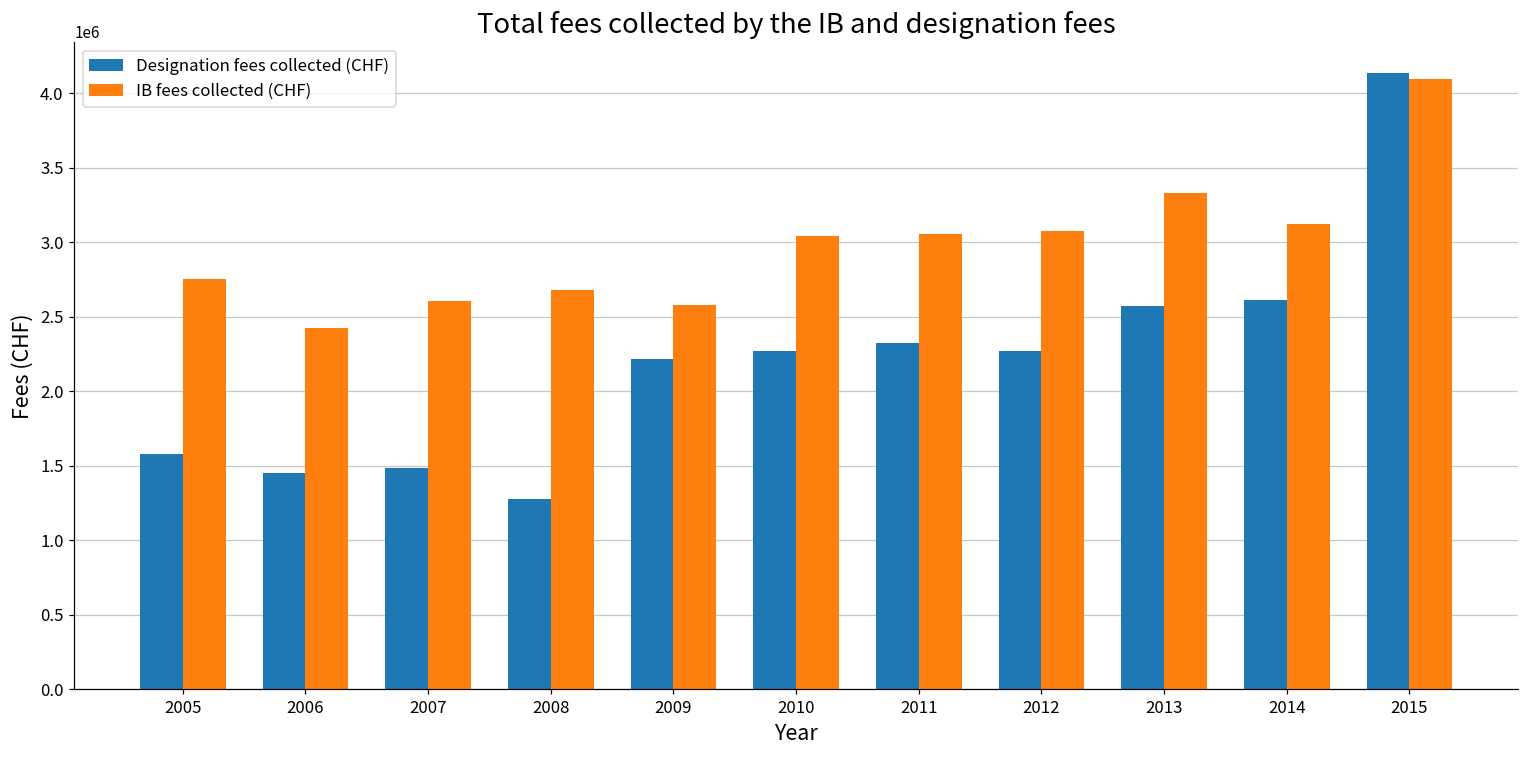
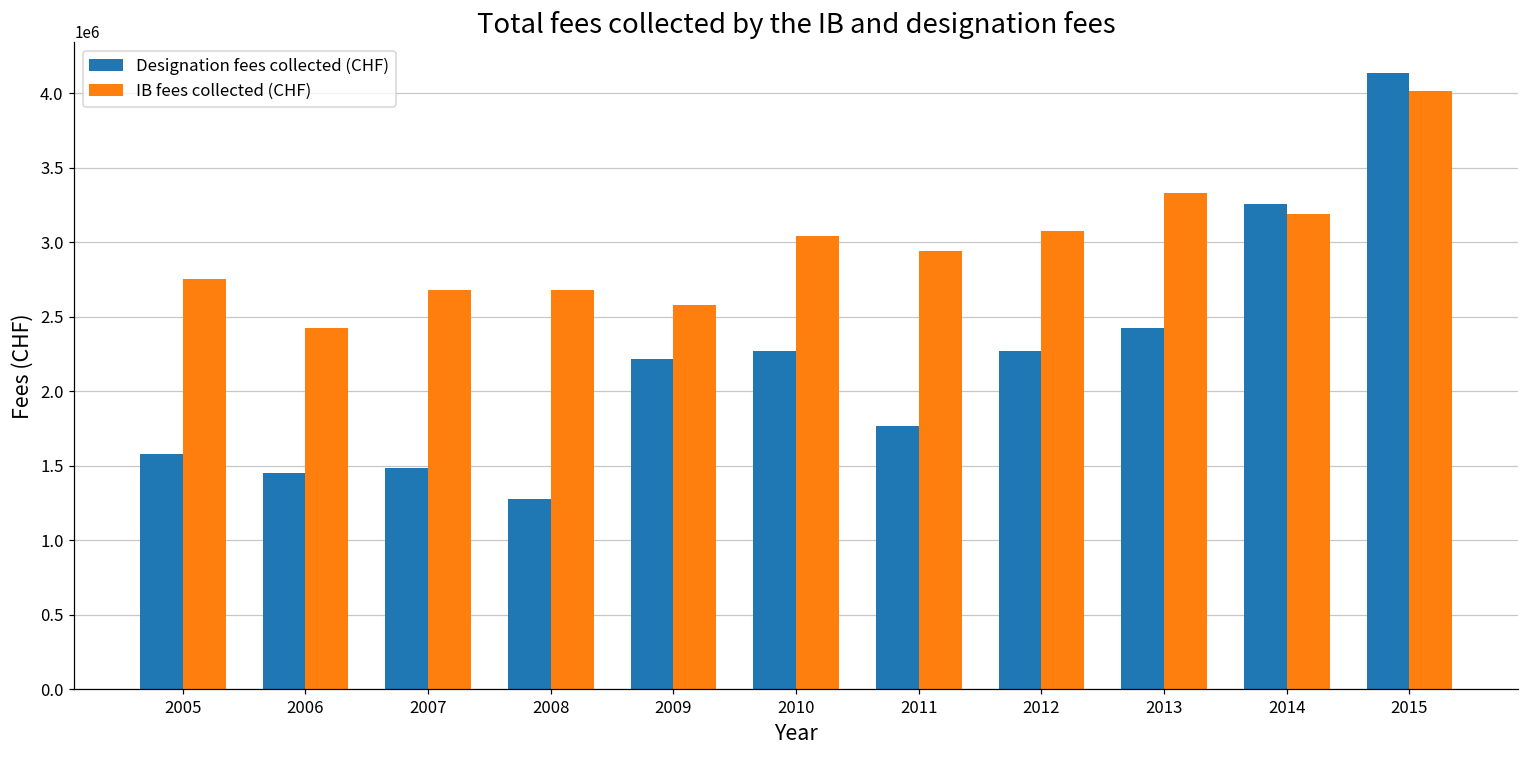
  {
    "Designation fees collected (CHF)": {
      "2005": 1580000,
      "2006": 1450000,
      "2007": 1490000,
      "2008": 1280000,
      "2009": 2210000,
      "2010": 2270000,
-     "2011": 2330000,
+     "2011": 1770000,
      "2012": 2270000,
-     "2013": 2570000,
-     "2014": 2620000,
+     "2013": 2430000,
+     "2014": 3260000,
      "2015": 4140000
    },
    "IB fees collected (CHF)": {
      "2005": 2750000,
      "2006": 2430000,
-     "2007": 2610000,
+     "2007": 2680000,
      "2008": 2680000,
      "2009": 2580000,
      "2010": 3040000,
-     "2011": 3050000,
+     "2011": 2940000,
      "2012": 3080000,
      "2013": 3330000,
-     "2014": 3120000,
-     "2015": 4100000
+     "2014": 3190000,
+     "2015": 4020000
    }
  }
